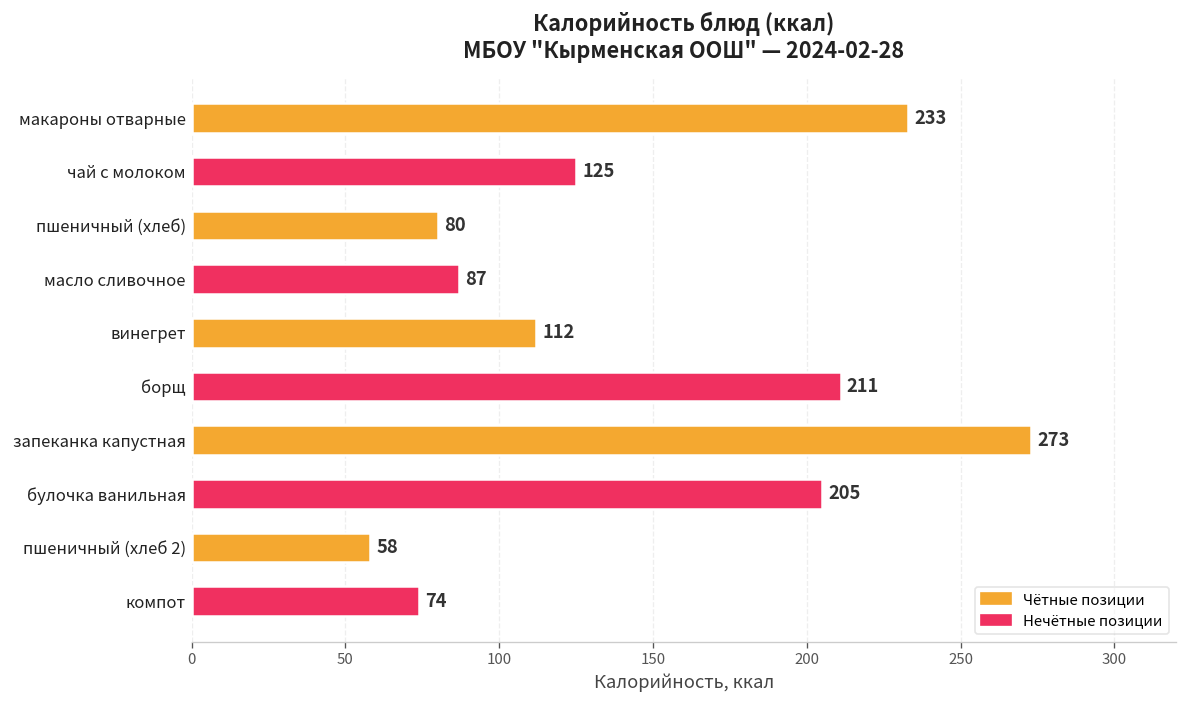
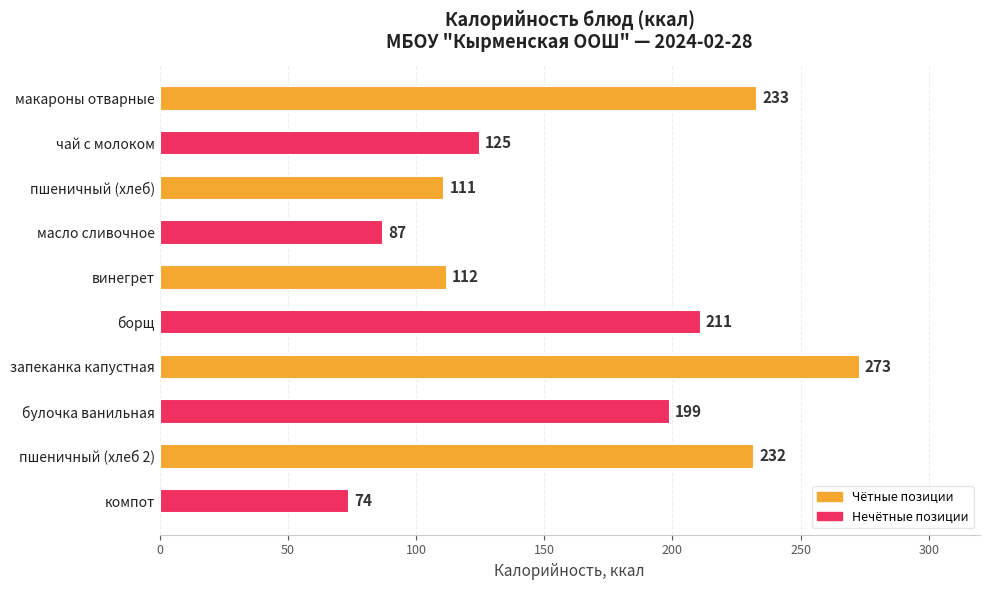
  {
    "макароны отварные": 233,
    "чай с молоком": 125,
-   "пшеничный (хлеб)": 80,
+   "пшеничный (хлеб)": 111,
    "масло сливочное": 87,
    "винегрет": 112,
    "борщ": 211,
    "запеканка капустная": 273,
-   "булочка ванильная": 205,
-   "пшеничный (хлеб 2)": 58,
+   "булочка ванильная": 199,
+   "пшеничный (хлеб 2)": 232,
    "компот": 74
  }
